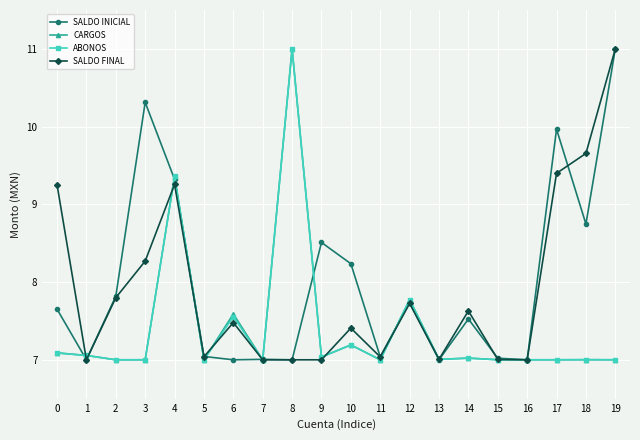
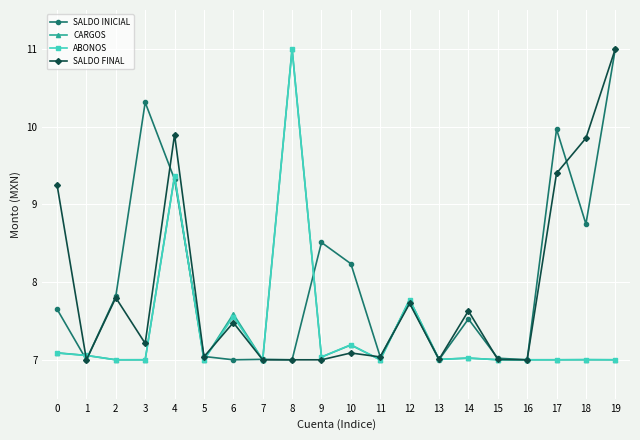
  {
    "SALDO INICIAL": {
      "0": 7.7,
      "3": 10.3,
      "4": 9.3,
      "6": 7.0,
      "9": 8.5,
      "10": 8.2,
      "14": 7.5,
      "17": 10.0,
      "18": 8.7
    },
    "SALDO FINAL": {
      "0": 9.3,
-     "3": 8.3,
-     "4": 9.3,
+     "3": 7.2,
+     "4": 9.9,
      "6": 7.5,
      "9": 7.0,
-     "10": 7.4,
+     "10": 7.1,
      "14": 7.6,
      "17": 9.4,
-     "18": 9.7
+     "18": 9.9
    }
  }
